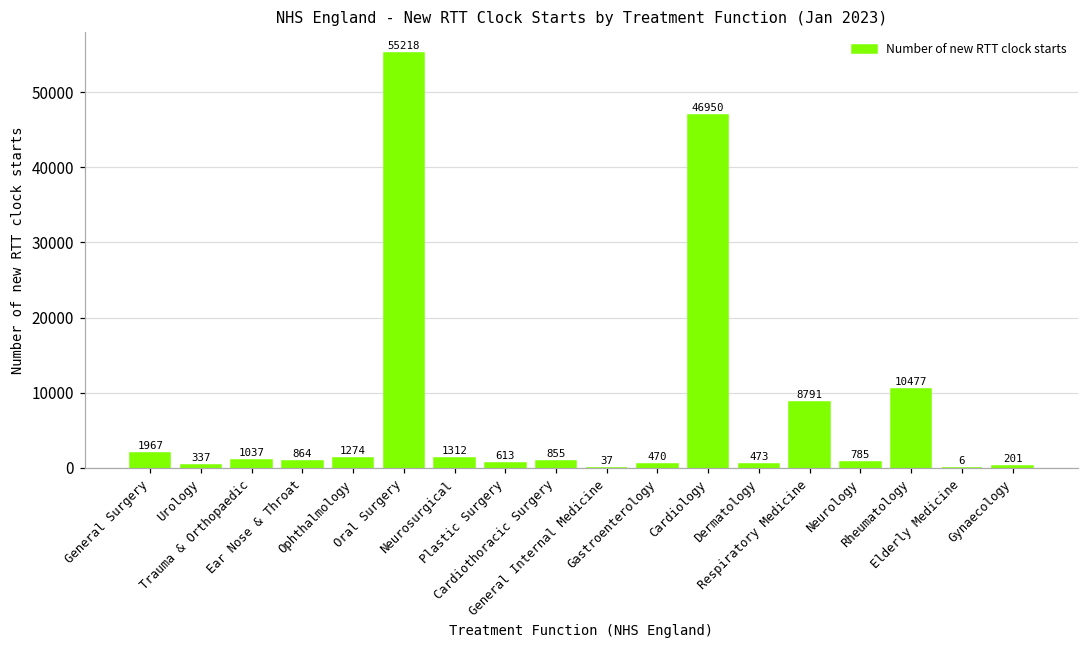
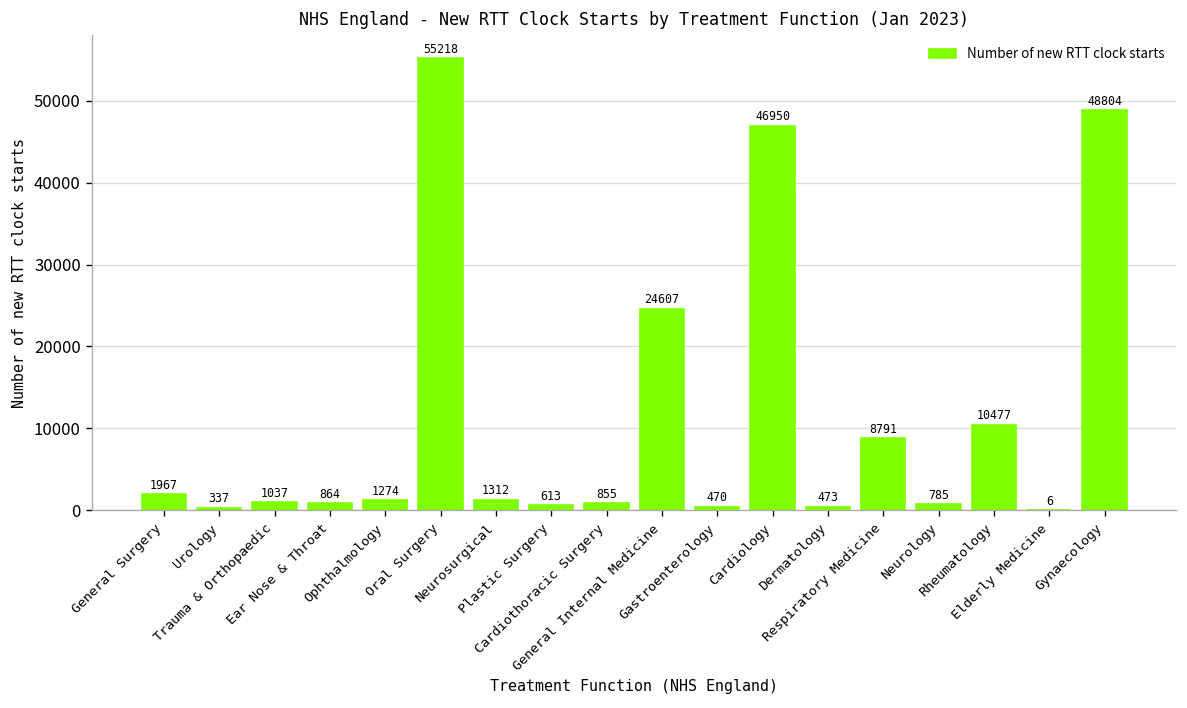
  {
    "General Surgery": 1967,
    "Urology": 337,
    "Trauma & Orthopaedic": 1037,
    "Ear Nose & Throat": 864,
    "Ophthalmology": 1274,
    "Oral Surgery": 55218,
    "Neurosurgical": 1312,
    "Plastic Surgery": 613,
    "Cardiothoracic Surgery": 855,
-   "General Internal Medicine": 37,
+   "General Internal Medicine": 24607,
    "Gastroenterology": 470,
    "Cardiology": 46950,
    "Dermatology": 473,
    "Respiratory Medicine": 8791,
    "Neurology": 785,
    "Rheumatology": 10477,
    "Elderly Medicine": 6,
-   "Gynaecology": 201
+   "Gynaecology": 48804
  }
